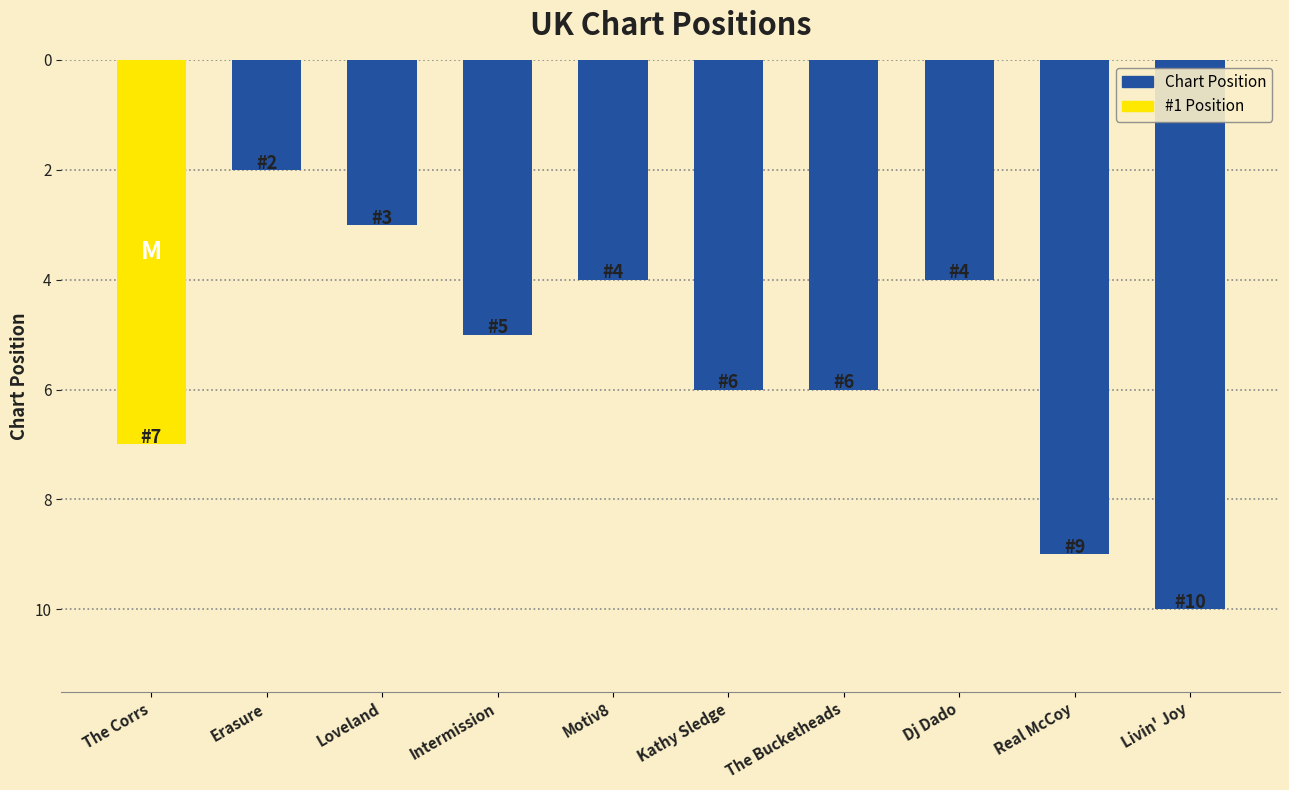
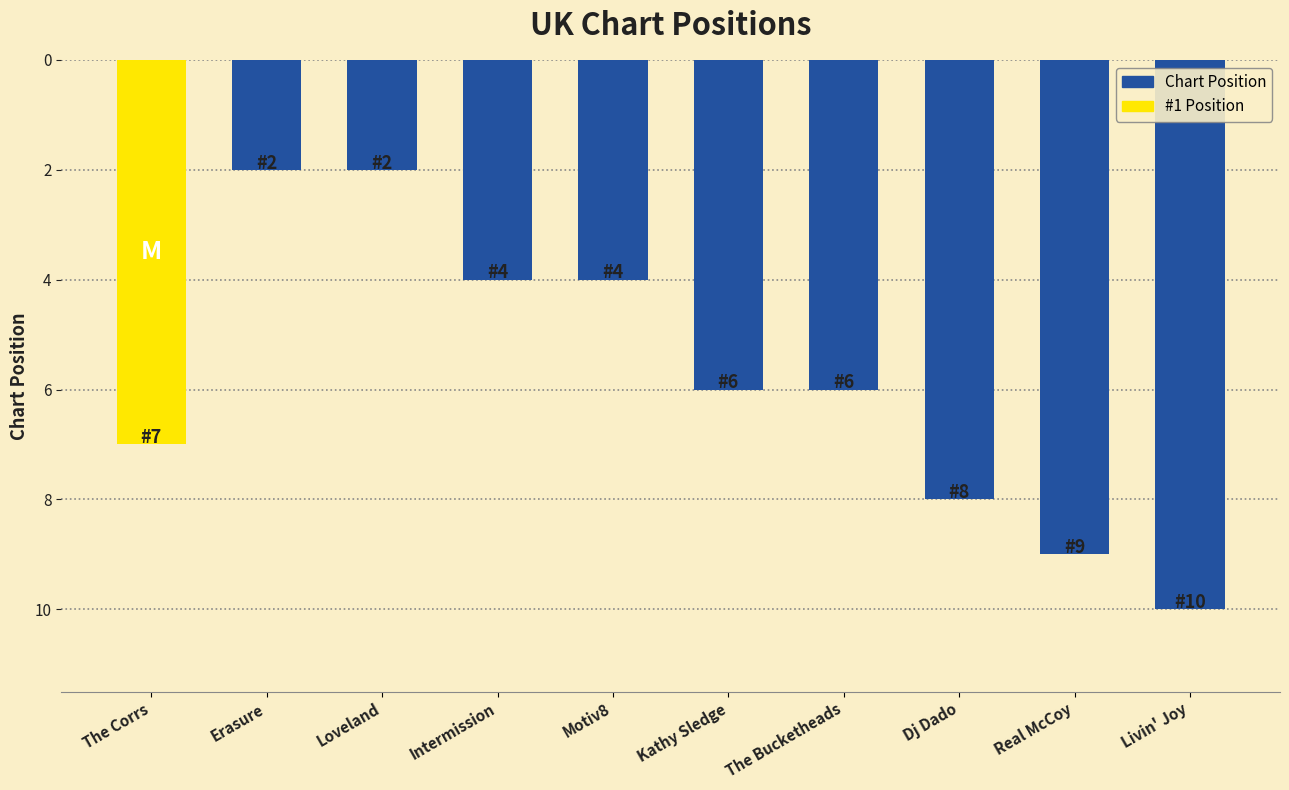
  {
    "The Corrs": 7,
    "Erasure": 2,
-   "Loveland": 3,
-   "Intermission": 5,
+   "Loveland": 2,
+   "Intermission": 4,
    "Motiv8": 4,
    "Kathy Sledge": 6,
    "The Bucketheads": 6,
-   "Dj Dado": 4,
+   "Dj Dado": 8,
    "Real McCoy": 9,
    "Livin' Joy": 10
  }
